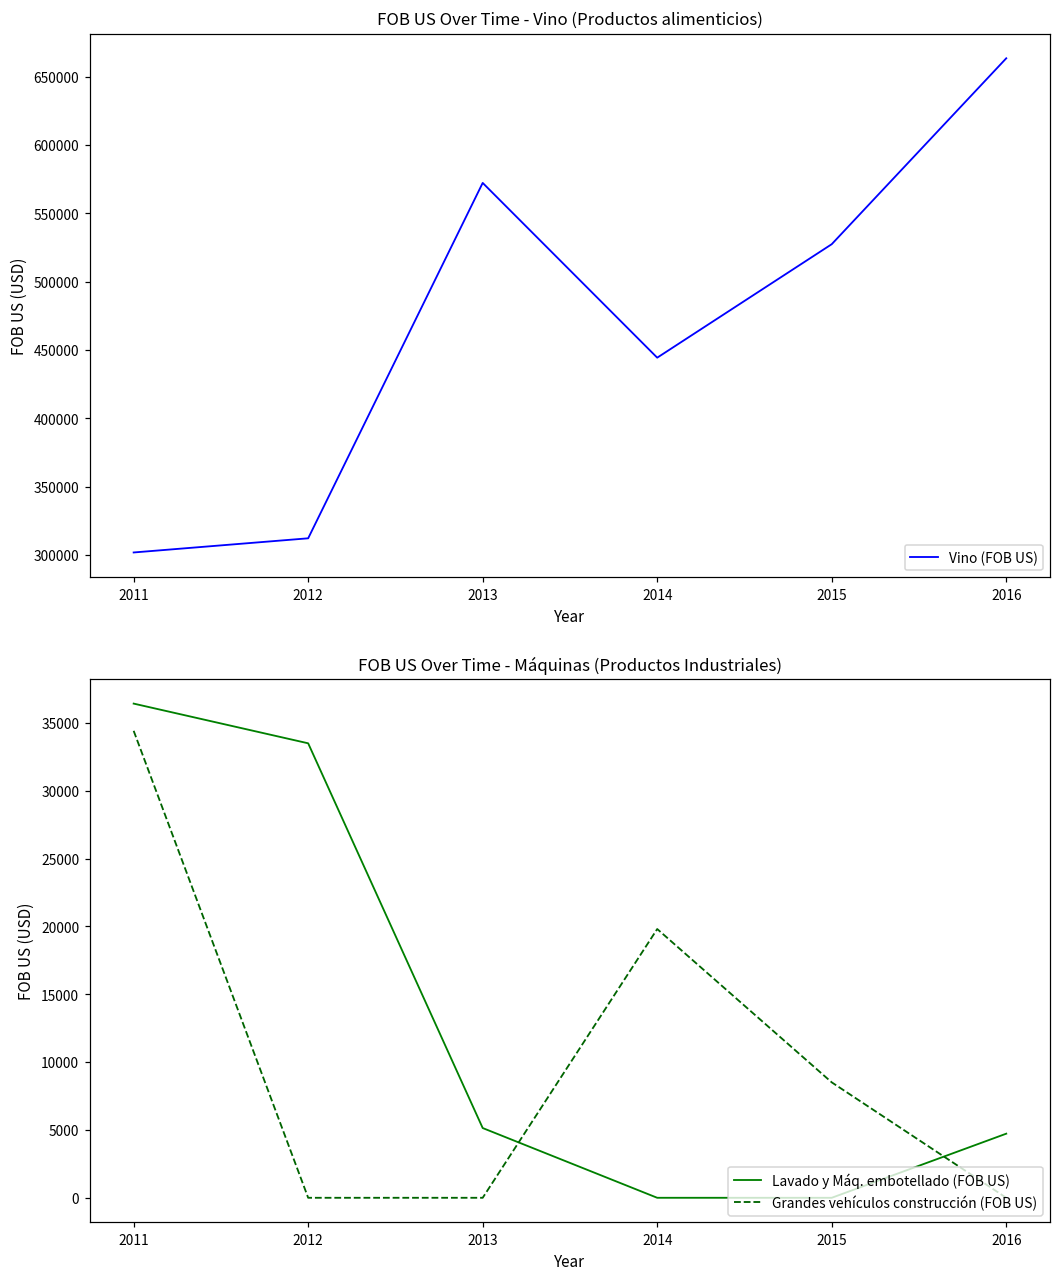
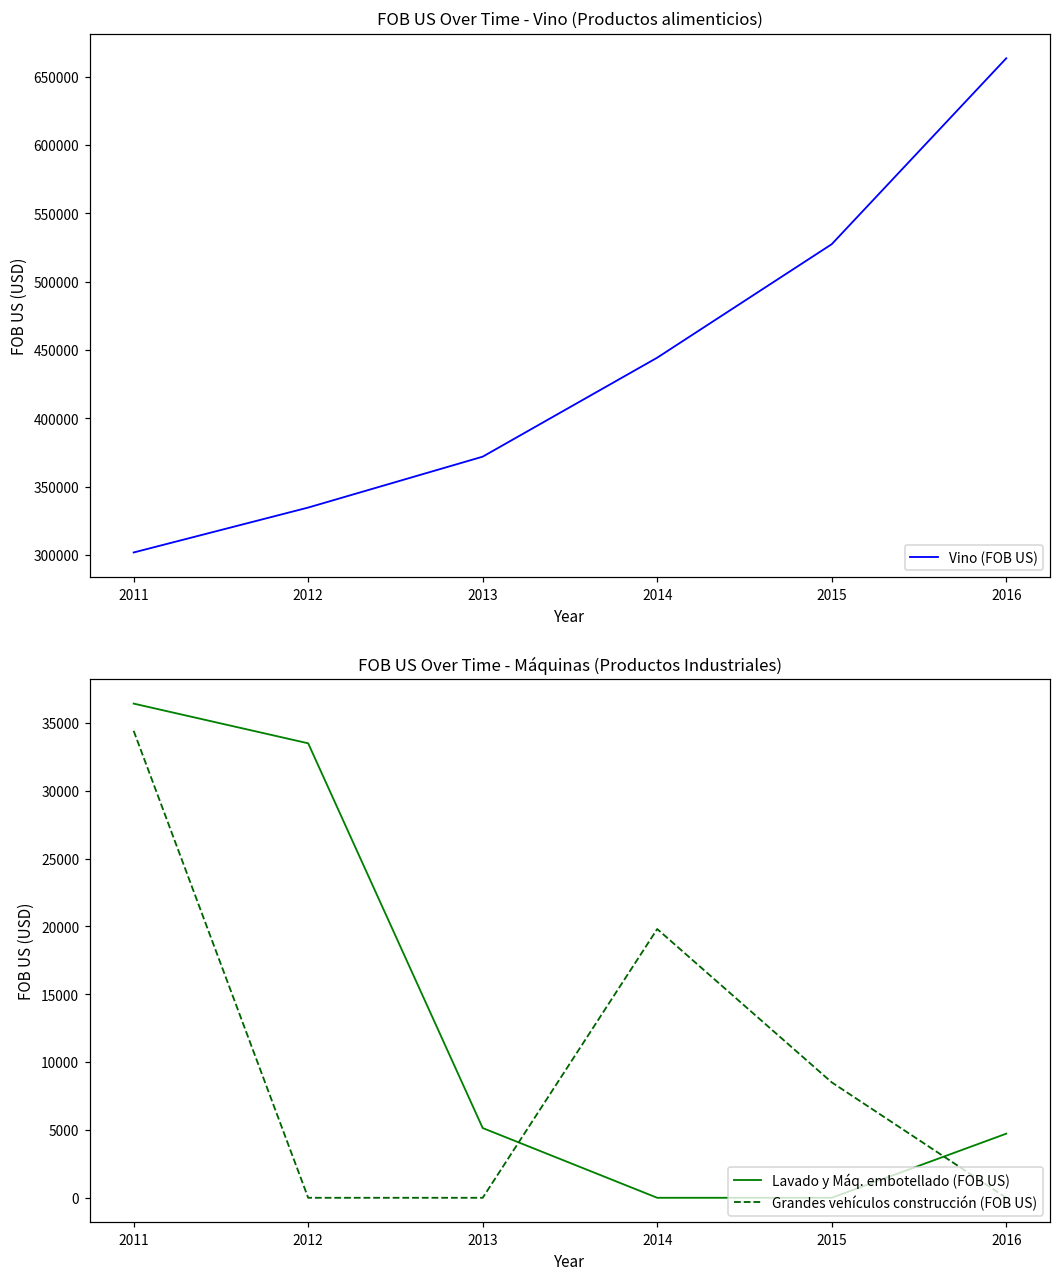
  {
    "FOB US Over Time - Vino (Productos alimenticios)": {
      "2011": 302000,
-     "2012": 312000,
-     "2013": 572000,
+     "2012": 335000,
+     "2013": 372000,
      "2014": 444000,
      "2015": 527000,
      "2016": 664000
    }
  }
